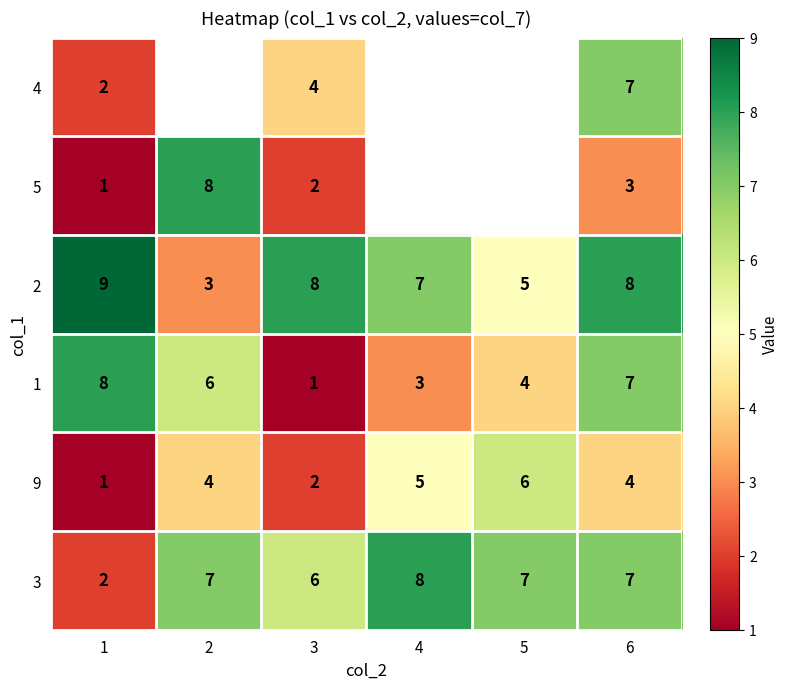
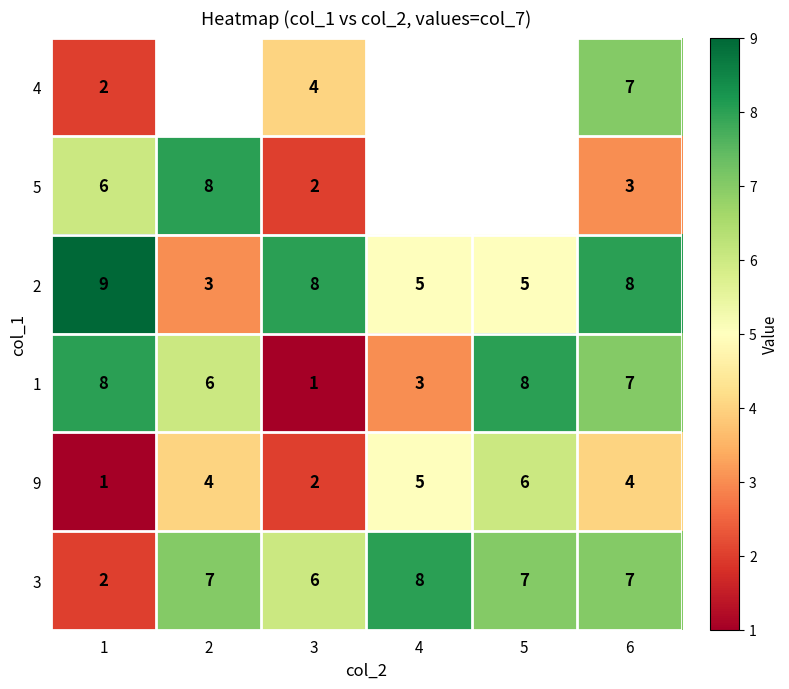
  {
    "4": {
      "1": 2,
      "3": 4,
      "6": 7
    },
    "5": {
-     "1": 1,
+     "1": 6,
      "2": 8,
      "3": 2,
      "6": 3
    },
    "2": {
      "1": 9,
      "2": 3,
      "3": 8,
-     "4": 7,
+     "4": 5,
      "5": 5,
      "6": 8
    },
    "1": {
      "1": 8,
      "2": 6,
      "3": 1,
      "4": 3,
-     "5": 4,
+     "5": 8,
      "6": 7
    },
    "9": {
      "1": 1,
      "2": 4,
      "3": 2,
      "4": 5,
      "5": 6,
      "6": 4
    },
    "3": {
      "1": 2,
      "2": 7,
      "3": 6,
      "4": 8,
      "5": 7,
      "6": 7
    }
  }
